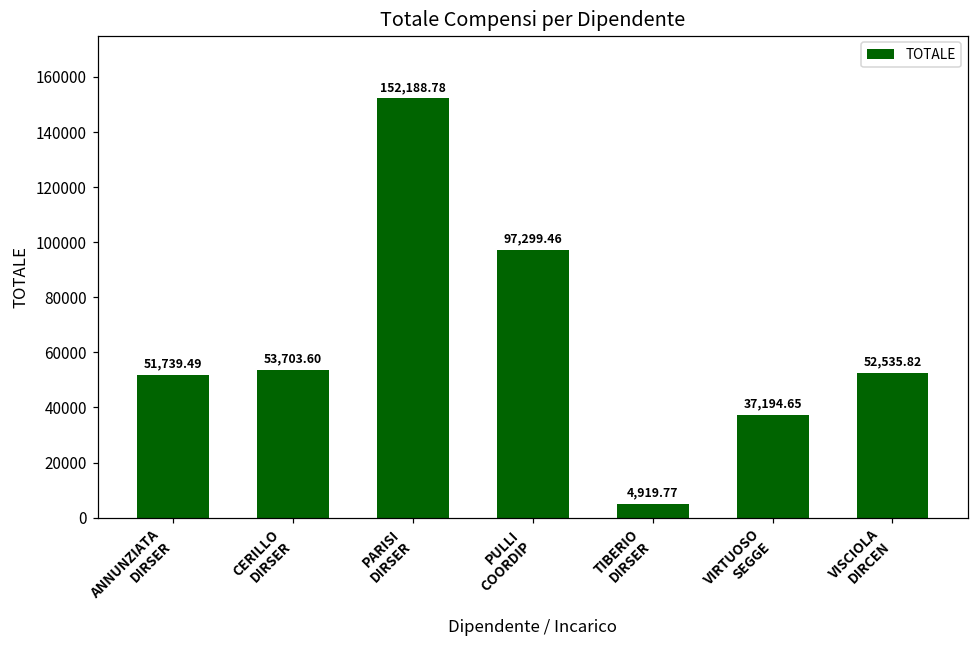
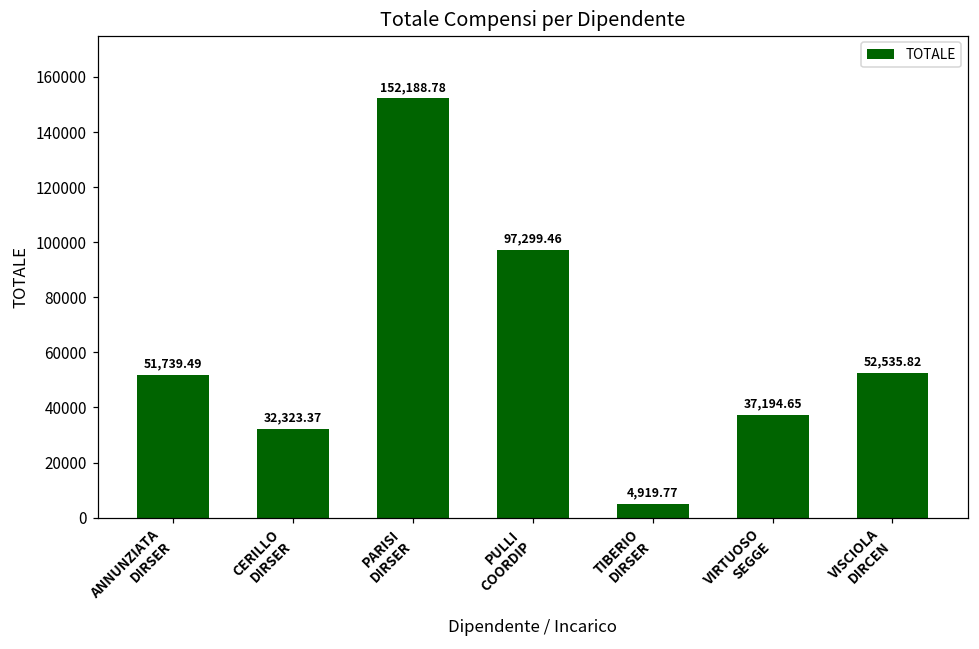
  {
    "ANNUNZIATA DIRSER": "51,739.49",
-   "CERILLO DIRSER": "53,703.60",
+   "CERILLO DIRSER": "32,323.37",
    "PARISI DIRSER": "152,188.78",
    "PULLI COORDIP": "97,299.46",
    "TIBERIO DIRSER": "4,919.77",
    "VIRTUOSO SEGGE": "37,194.65",
    "VISCIOLA DIRCEN": "52,535.82"
  }
